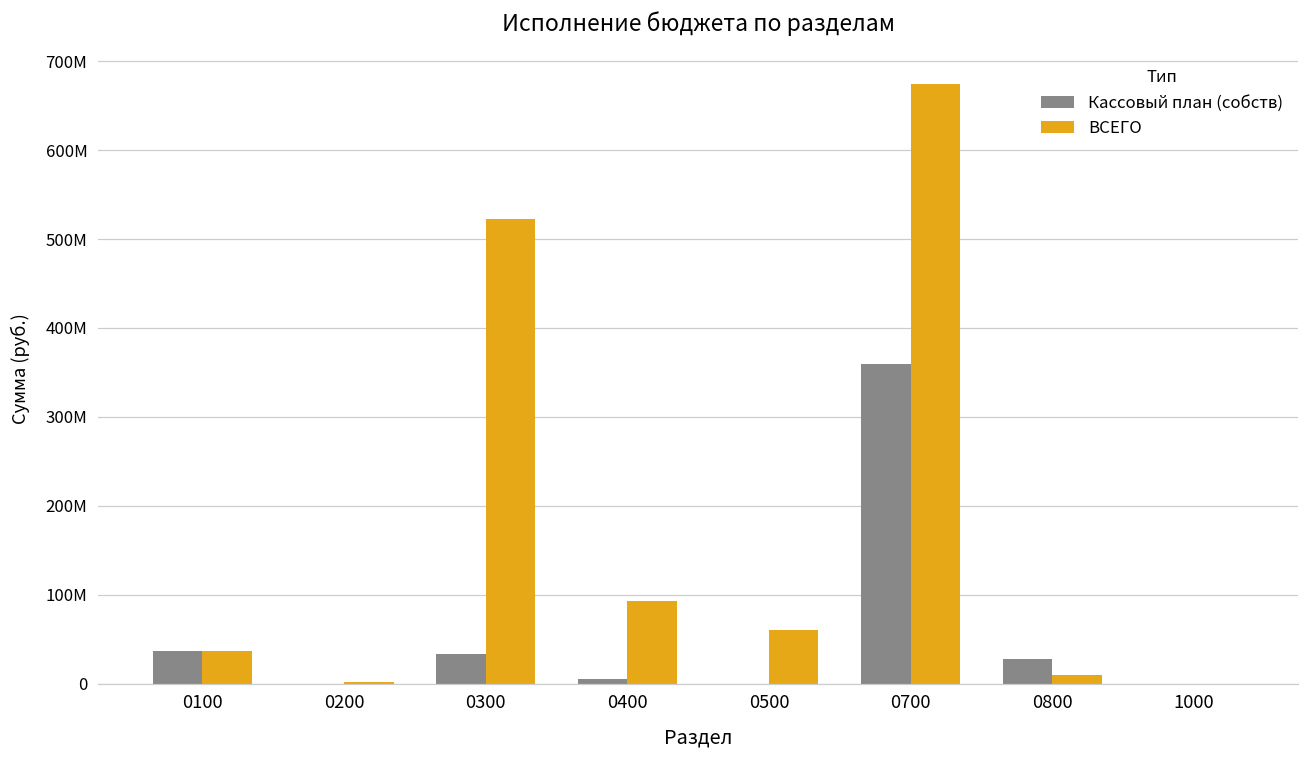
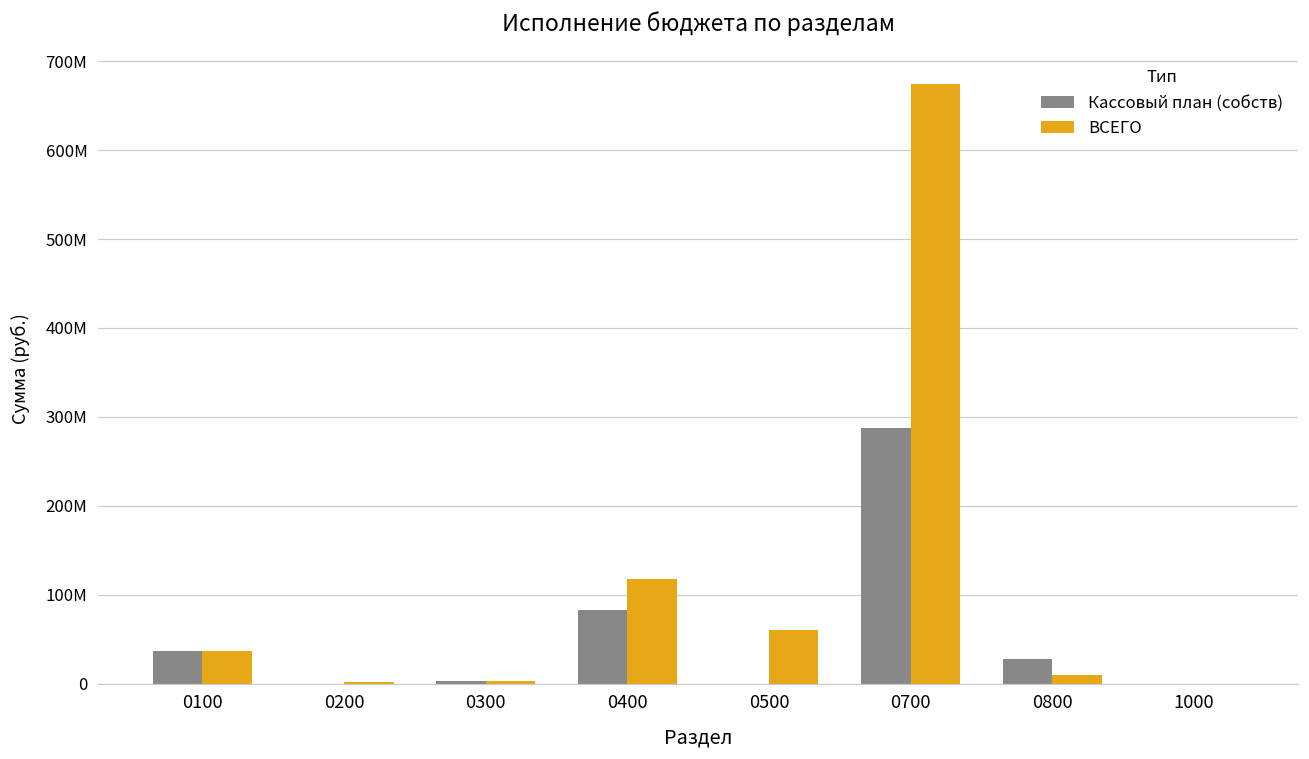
  {
    "Кассовый план (собств)": {
      "0100": 40000000,
      "0200": 0,
-     "0300": 30000000,
-     "0400": 0,
+     "0300": 0,
+     "0400": 80000000,
      "0500": 0,
-     "0700": 360000000,
+     "0700": 290000000,
      "0800": 30000000,
      "1000": 0
    },
    "ВСЕГО": {
      "0100": 40000000,
-     "0300": 520000000,
-     "0400": 90000000,
+     "0300": 0,
+     "0400": 120000000,
      "0500": 60000000,
      "0700": 670000000,
      "0800": 10000000,
      "1000": 0
    }
  }
